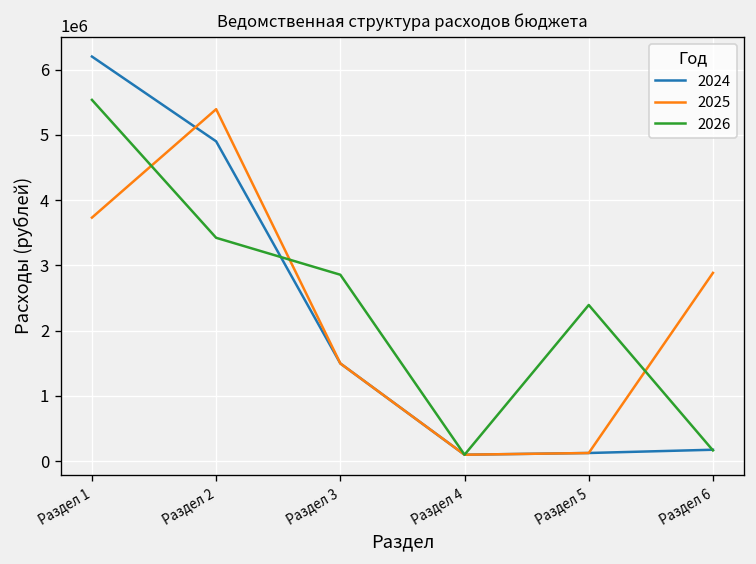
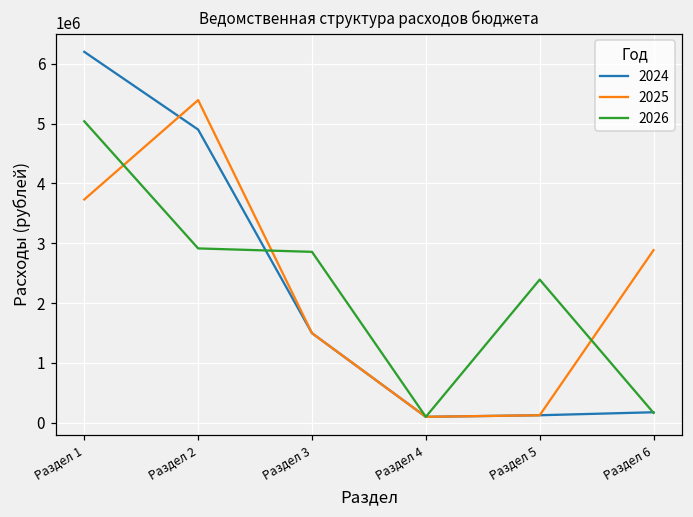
  {
    "2024": {
      "Раздел 1": 6200000,
      "Раздел 2": 4900000
    },
    "2025": {
      "Раздел 1": 3700000,
      "Раздел 2": 5400000,
      "Раздел 6": 2900000
    },
    "2026": {
-     "Раздел 1": 5500000,
-     "Раздел 2": 3400000,
+     "Раздел 1": 5000000,
+     "Раздел 2": 2900000,
      "Раздел 3": 2900000,
      "Раздел 5": 2400000
    }
  }
